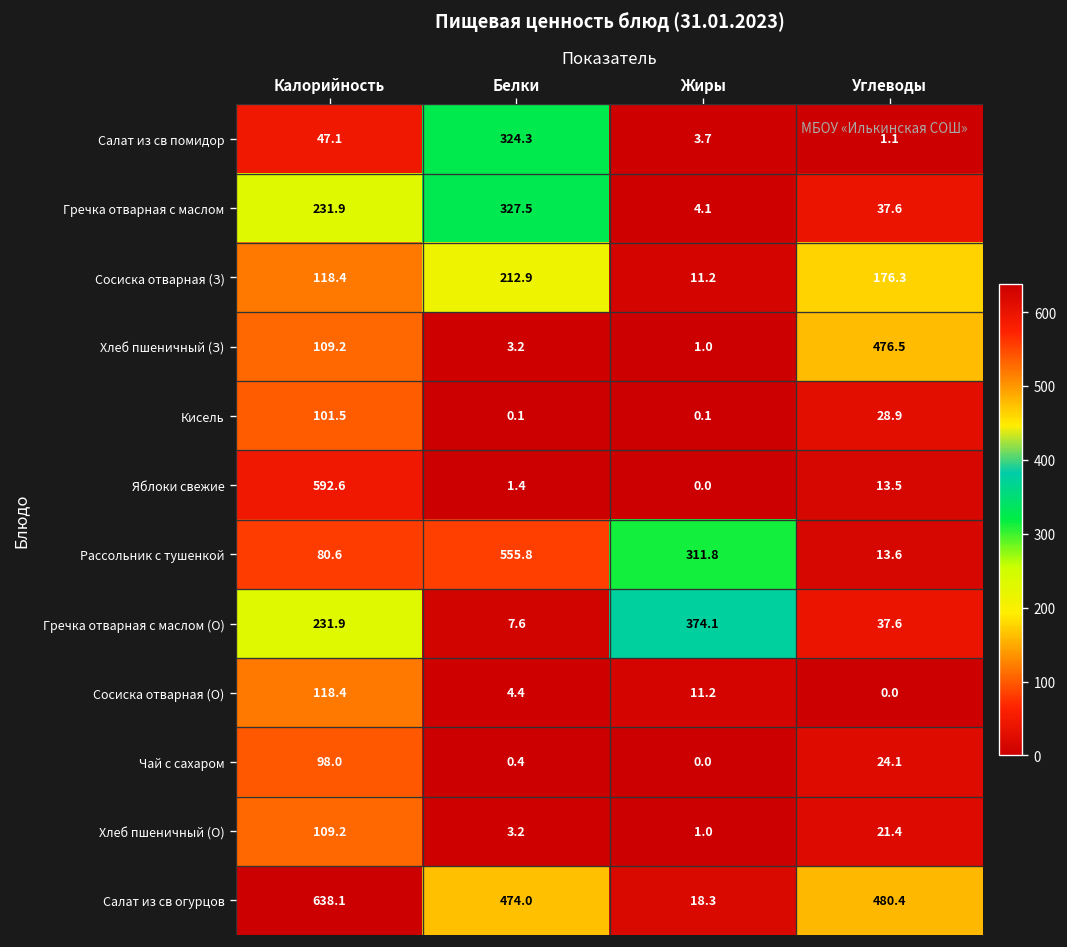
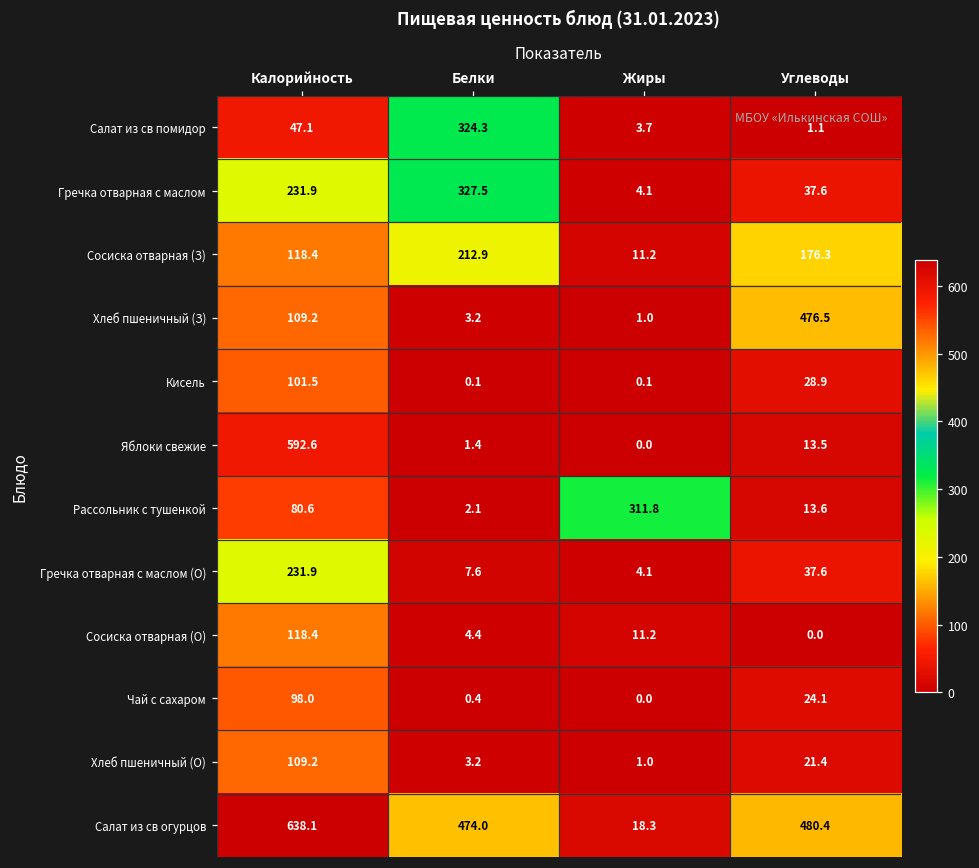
  {
    "Салат из св помидор": {
      "Калорийность": 47.1,
      "Белки": 324.3,
      "Жиры": 3.7
    },
    "Гречка отварная с маслом": {
      "Калорийность": 231.9,
      "Белки": 327.5,
      "Жиры": 4.1,
      "Углеводы": 37.6
    },
    "Сосиска отварная (З)": {
      "Калорийность": 118.4,
      "Белки": 212.9,
      "Жиры": 11.2,
      "Углеводы": 176.3
    },
    "Хлеб пшеничный (З)": {
      "Калорийность": 109.2,
      "Белки": 3.2,
      "Жиры": 1.0,
      "Углеводы": 476.5
    },
    "Кисель": {
      "Калорийность": 101.5,
      "Белки": 0.1,
      "Жиры": 0.1,
      "Углеводы": 28.9
    },
    "Яблоки свежие": {
      "Калорийность": 592.6,
      "Белки": 1.4,
      "Жиры": 0.0,
      "Углеводы": 13.5
    },
    "Рассольник с тушенкой": {
      "Калорийность": 80.6,
-     "Белки": 555.8,
+     "Белки": 2.1,
      "Жиры": 311.8,
      "Углеводы": 13.6
    },
    "Гречка отварная с маслом (О)": {
      "Калорийность": 231.9,
      "Белки": 7.6,
-     "Жиры": 374.1,
+     "Жиры": 4.1,
      "Углеводы": 37.6
    },
    "Сосиска отварная (О)": {
      "Калорийность": 118.4,
      "Белки": 4.4,
      "Жиры": 11.2,
      "Углеводы": 0.0
    },
    "Чай с сахаром": {
      "Калорийность": 98.0,
      "Белки": 0.4,
      "Жиры": 0.0,
      "Углеводы": 24.1
    },
    "Хлеб пшеничный (О)": {
      "Калорийность": 109.2,
      "Белки": 3.2,
      "Жиры": 1.0,
      "Углеводы": 21.4
    },
    "Салат из св огурцов": {
      "Калорийность": 638.1,
      "Белки": 474.0,
      "Жиры": 18.3,
      "Углеводы": 480.4
    }
  }
